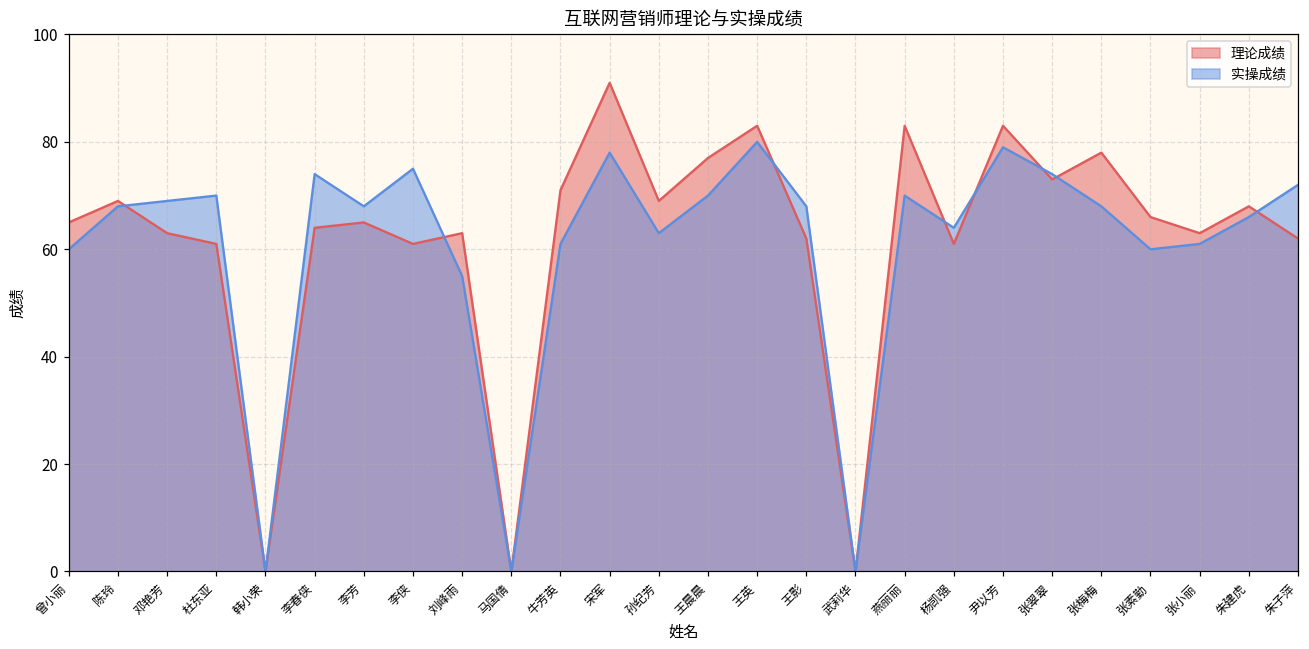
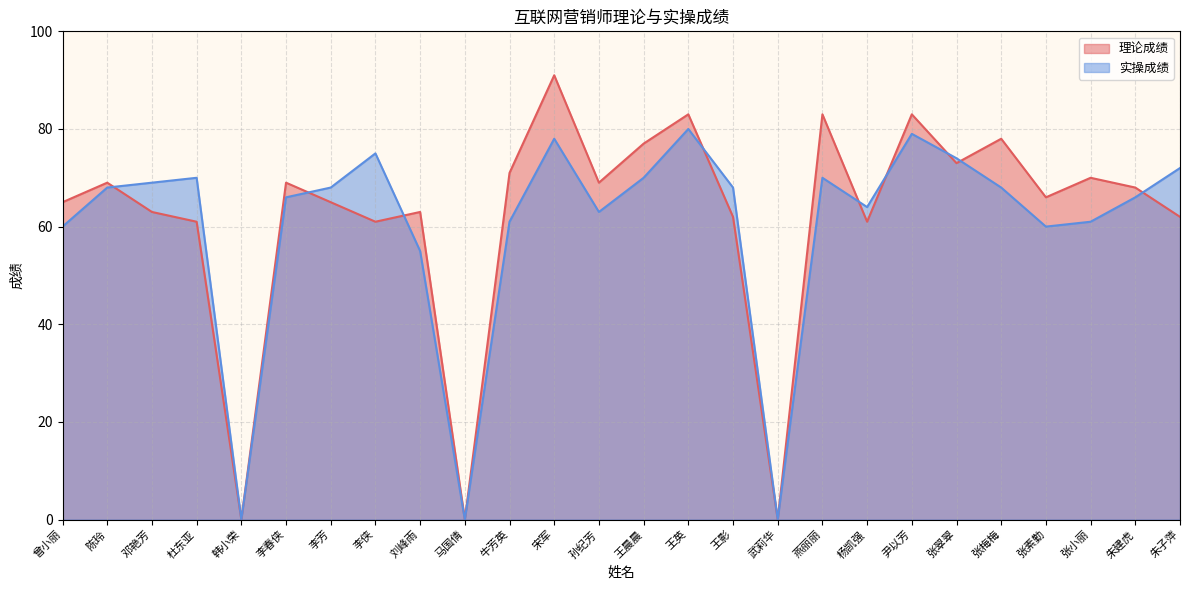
  {
    "理论成绩": {
      "曾小丽": 65,
      "陈玲": 69,
      "邓艳芳": 63,
      "杜东亚": 61,
-     "李春侠": 64,
+     "李春侠": 69,
      "李芳": 65,
      "李侠": 61,
      "刘峰雨": 63,
      "牛芳英": 71,
      "宋军": 91,
      "孙纪芳": 69,
      "王晨晨": 77,
      "王英": 83,
      "王影": 62,
      "燕丽丽": 83,
      "杨凯强": 61,
      "尹以芳": 83,
      "张翠翠": 73,
      "张梅梅": 78,
      "张素勤": 66,
-     "张小丽": 63,
+     "张小丽": 70,
      "朱建虎": 68,
      "朱子萍": 62
    },
    "实操成绩": {
      "曾小丽": 60,
      "陈玲": 68,
      "邓艳芳": 69,
      "杜东亚": 70,
-     "李春侠": 74,
+     "李春侠": 66,
      "李芳": 68,
      "李侠": 75,
      "刘峰雨": 55,
      "牛芳英": 61,
      "宋军": 78,
      "孙纪芳": 63,
      "王晨晨": 70,
      "王英": 80,
      "王影": 68,
      "燕丽丽": 70,
      "杨凯强": 64,
      "尹以芳": 79,
      "张翠翠": 74,
      "张梅梅": 68,
      "张素勤": 60,
      "张小丽": 61,
      "朱建虎": 66,
      "朱子萍": 72
    }
  }
